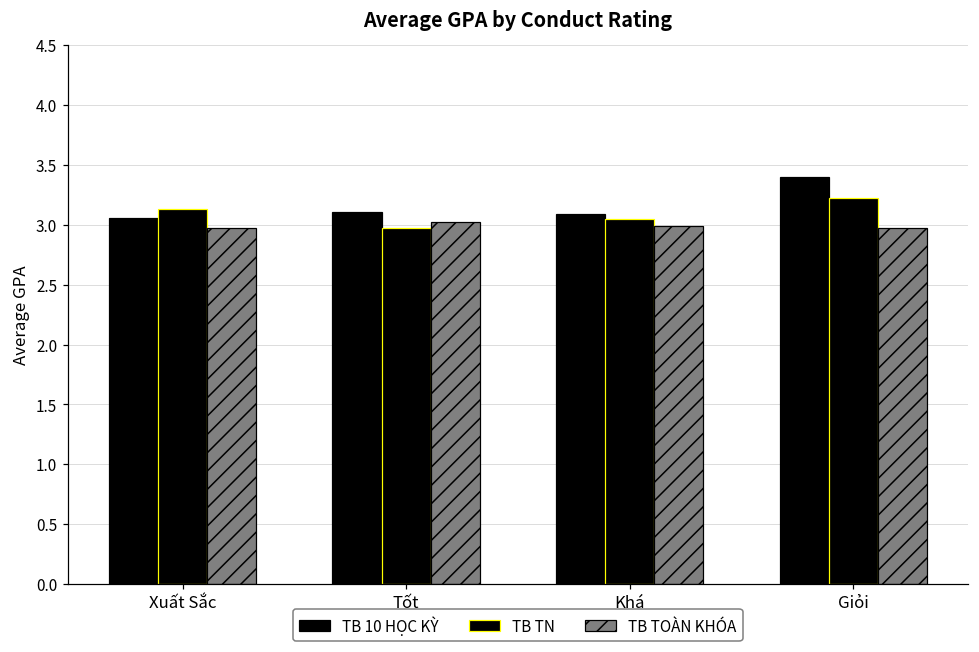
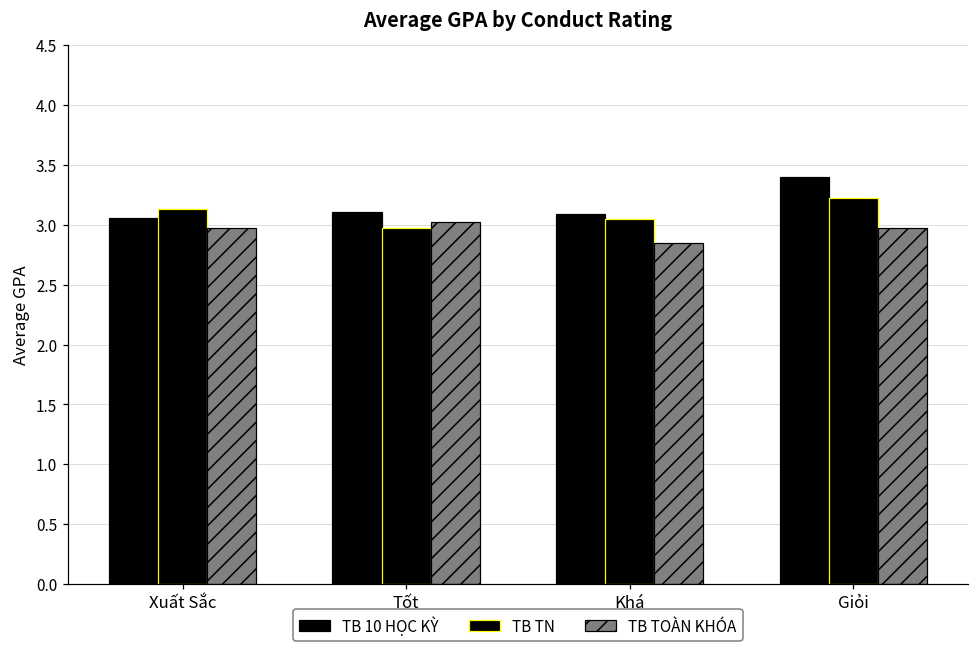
  {
    "TB TOÀN KHÓA": {
      "Xuất Sắc": 2.97,
      "Tốt": 3.02,
-     "Khá": 2.99,
+     "Khá": 2.85,
      "Giỏi": 2.97
    }
  }
